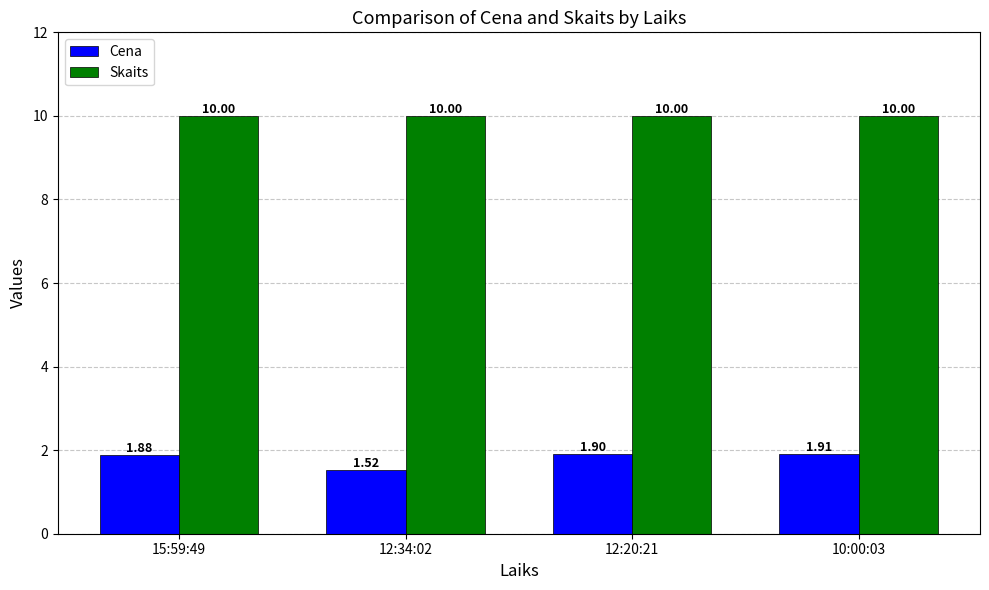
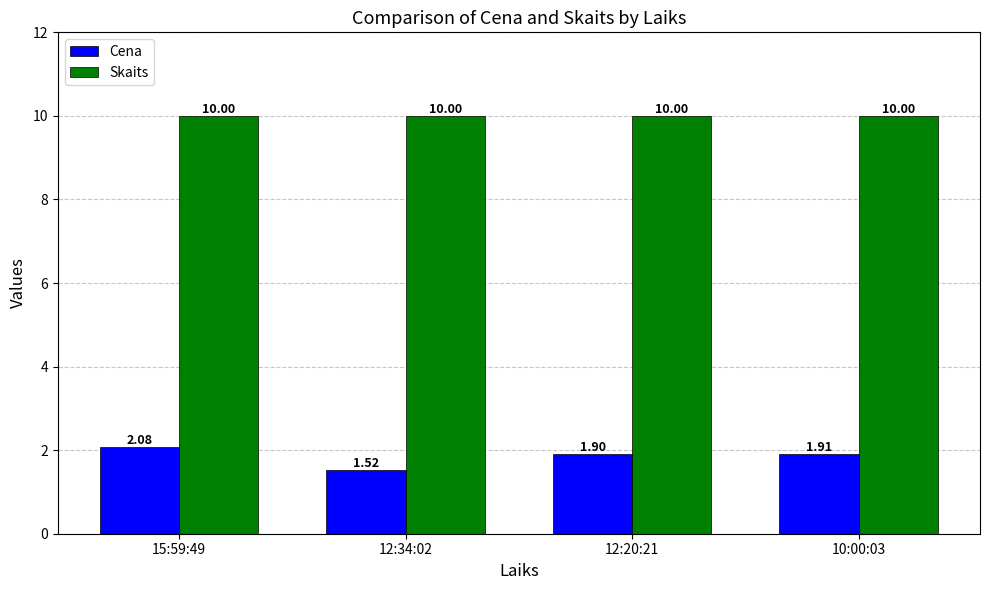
  {
    "Cena": {
-     "15:59:49": 1.88,
+     "15:59:49": 2.08,
      "12:34:02": 1.52,
      "12:20:21": 1.90,
      "10:00:03": 1.91
    },
    "Skaits": {
      "15:59:49": 10.00,
      "12:34:02": 10.00,
      "12:20:21": 10.00,
      "10:00:03": 10.00
    }
  }
